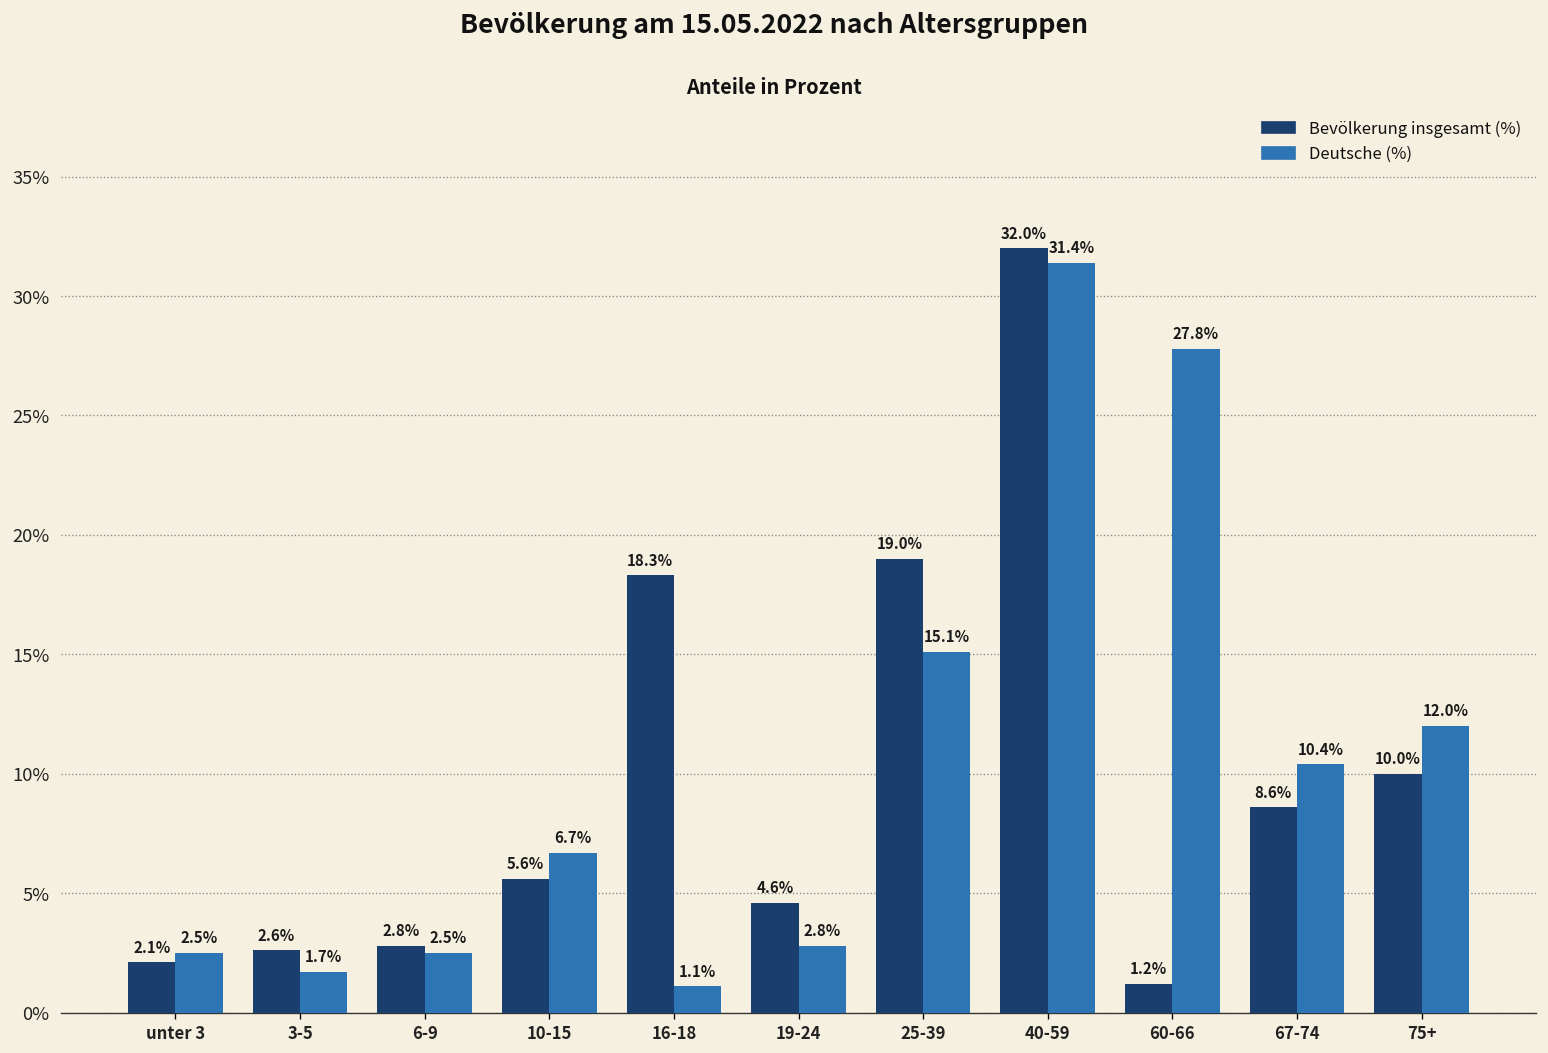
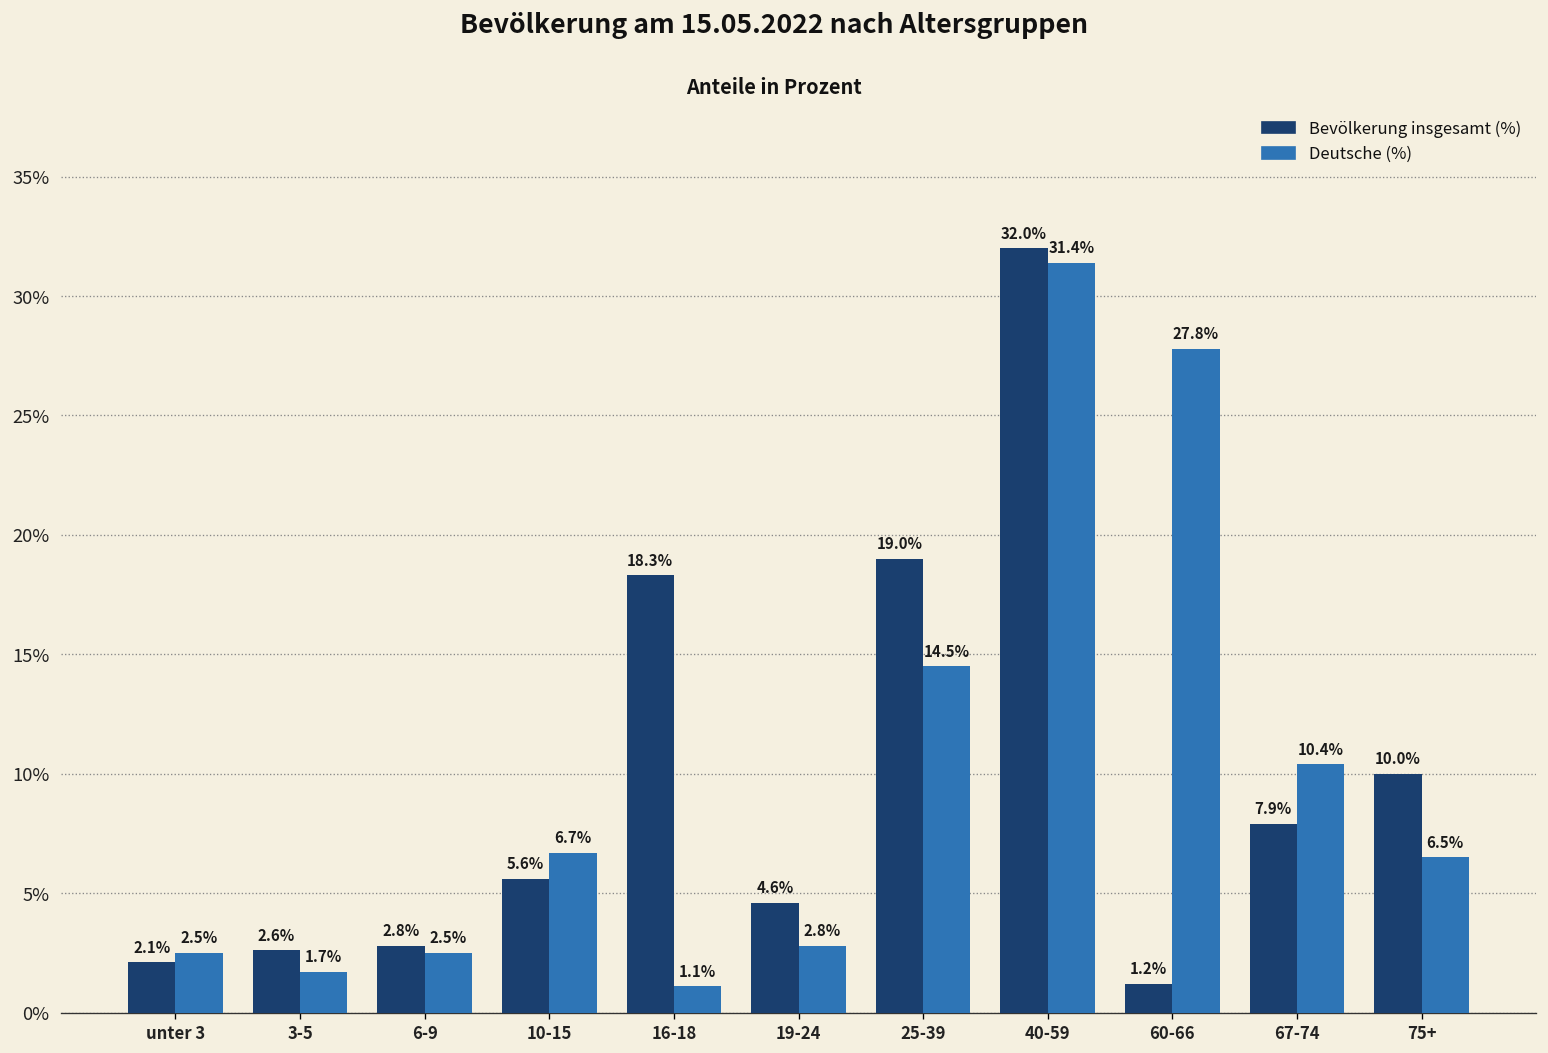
  {
    "Bevölkerung insgesamt (%)": {
      "unter 3": "2.1%",
      "3-5": "2.6%",
      "6-9": "2.8%",
      "10-15": "5.6%",
      "16-18": "18.3%",
      "19-24": "4.6%",
      "25-39": "19.0%",
      "40-59": "32.0%",
      "60-66": "1.2%",
-     "67-74": "8.6%",
+     "67-74": "7.9%",
      "75+": "10.0%"
    },
    "Deutsche (%)": {
      "unter 3": "2.5%",
      "3-5": "1.7%",
      "6-9": "2.5%",
      "10-15": "6.7%",
      "16-18": "1.1%",
      "19-24": "2.8%",
-     "25-39": "15.1%",
+     "25-39": "14.5%",
      "40-59": "31.4%",
      "60-66": "27.8%",
      "67-74": "10.4%",
-     "75+": "12.0%"
+     "75+": "6.5%"
    }
  }
